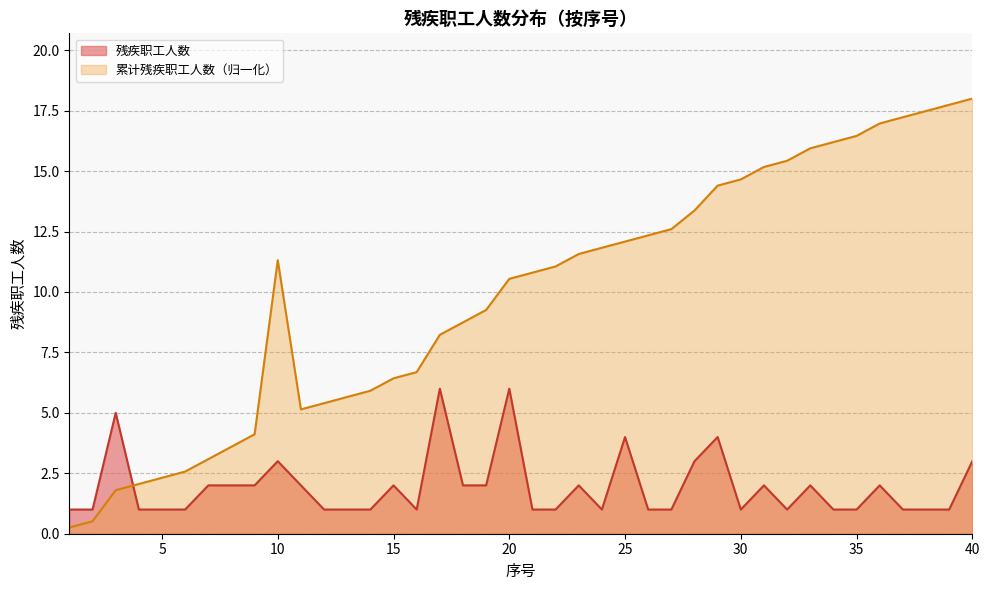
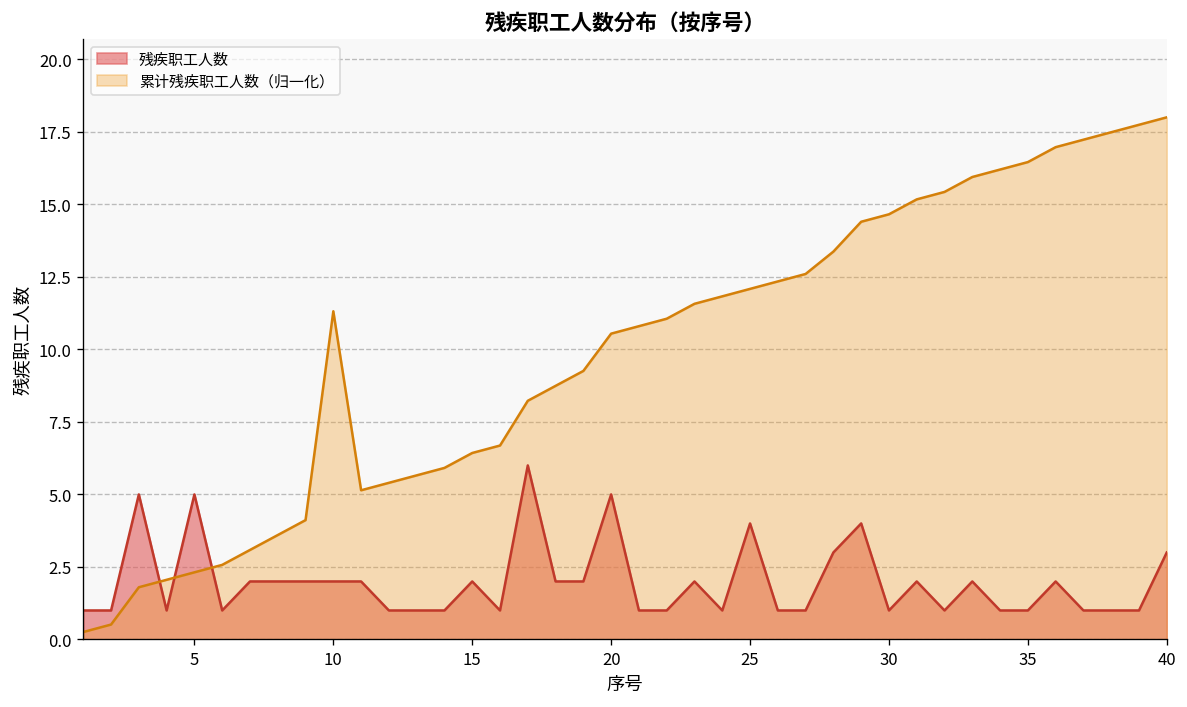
  {
    "残疾职工人数": {
-     "5": 1,
-     "10": 3,
+     "5": 5,
+     "10": 2,
      "15": 2,
-     "20": 6,
+     "20": 5,
      "25": 4,
      "30": 1,
      "35": 1,
      "40": 3
    },
    "累计残疾职工人数（归一化）": {
      "5": 2.3,
      "10": 11.3,
      "15": 6.4,
      "20": 10.5,
      "25": 12,
      "30": 14.7,
      "35": 16.5,
      "40": 18
    }
  }
